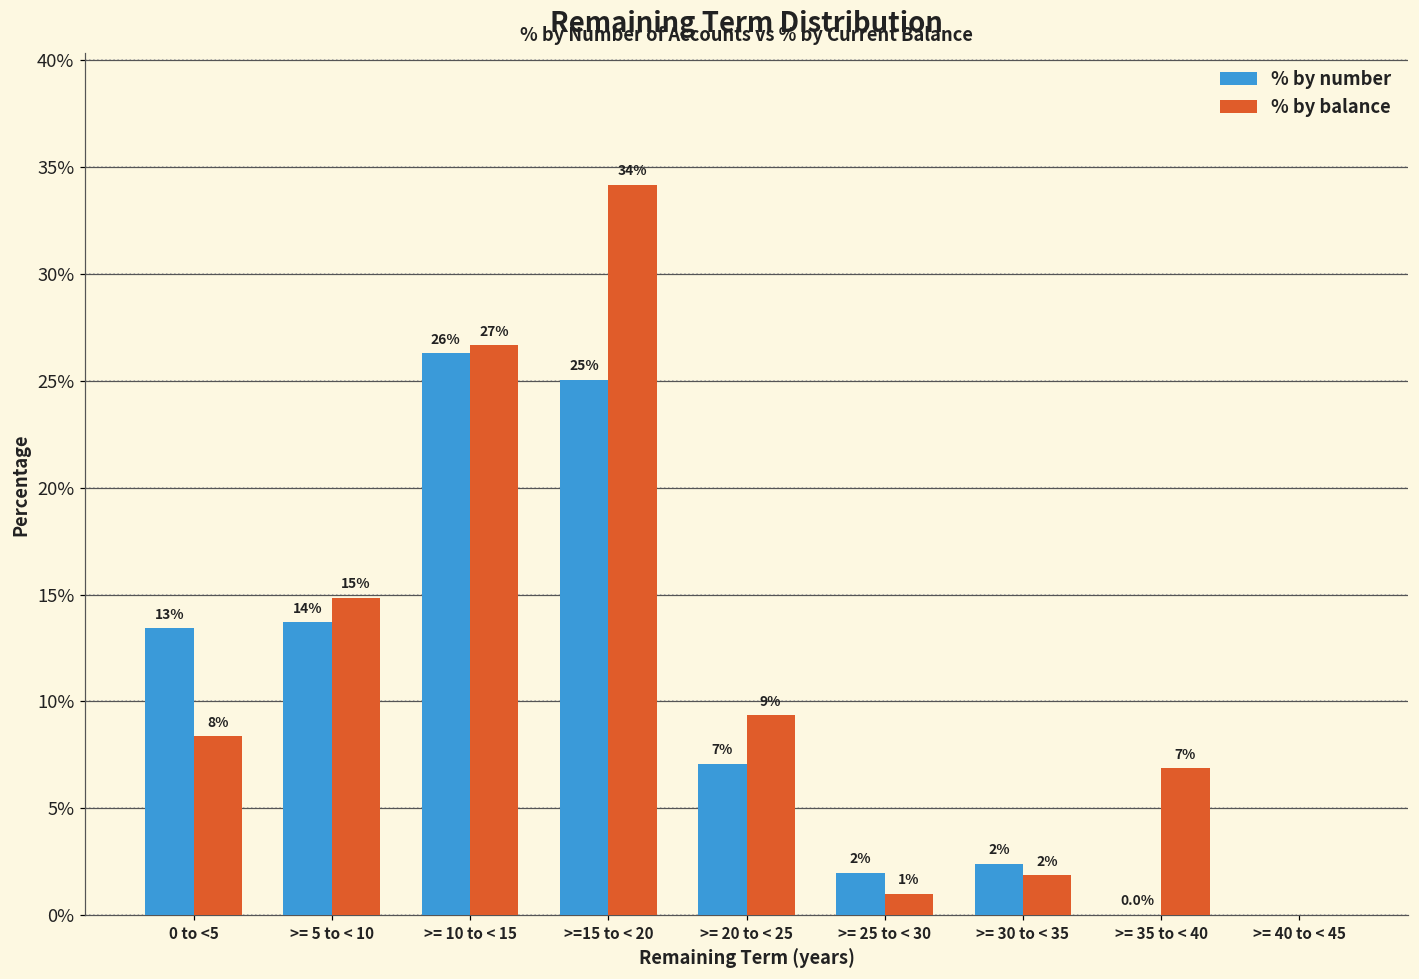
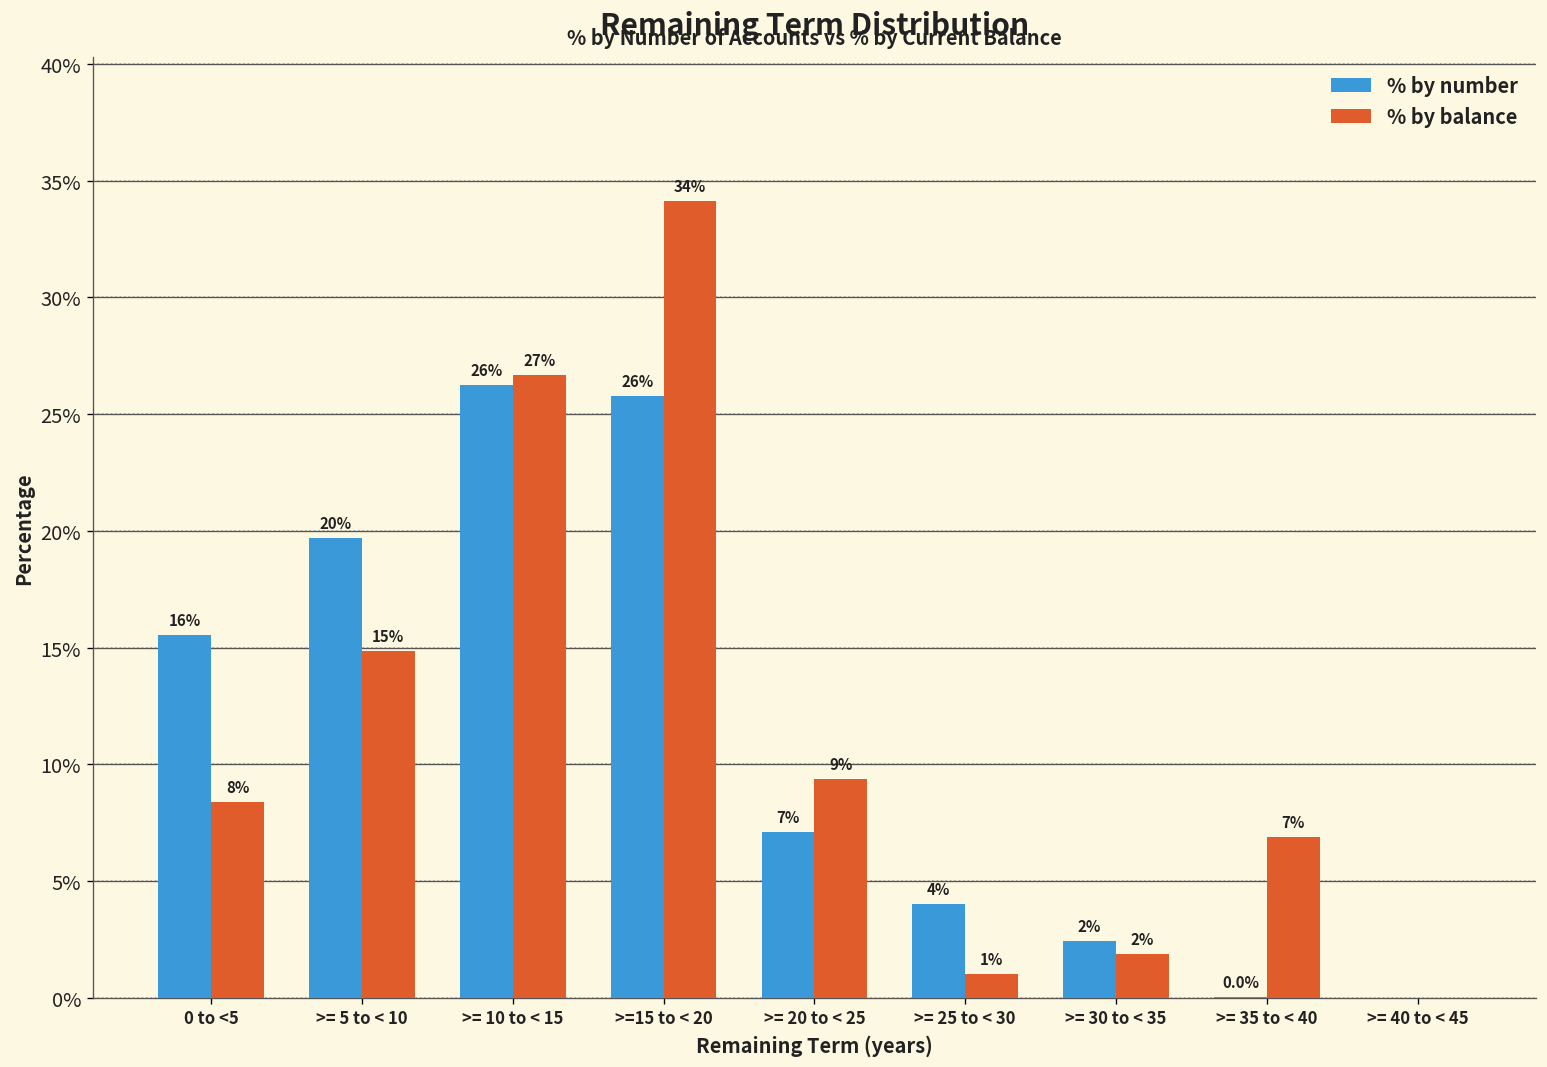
  {
    "% by number": {
-     "0 to <5": "13%",
-     ">= 5 to < 10": "14%",
+     "0 to <5": "16%",
+     ">= 5 to < 10": "20%",
      ">= 10 to < 15": "26%",
-     ">=15 to < 20": "25%",
+     ">=15 to < 20": "26%",
      ">= 20 to < 25": "7%",
-     ">= 25 to < 30": "2%",
+     ">= 25 to < 30": "4%",
      ">= 30 to < 35": "2%",
      ">= 35 to < 40": "0.0%"
    },
    "% by balance": {
      "0 to <5": "8%",
      ">= 5 to < 10": "15%",
      ">= 10 to < 15": "27%",
      ">=15 to < 20": "34%",
      ">= 20 to < 25": "9%",
      ">= 25 to < 30": "1%",
      ">= 30 to < 35": "2%",
      ">= 35 to < 40": "7%"
    }
  }
